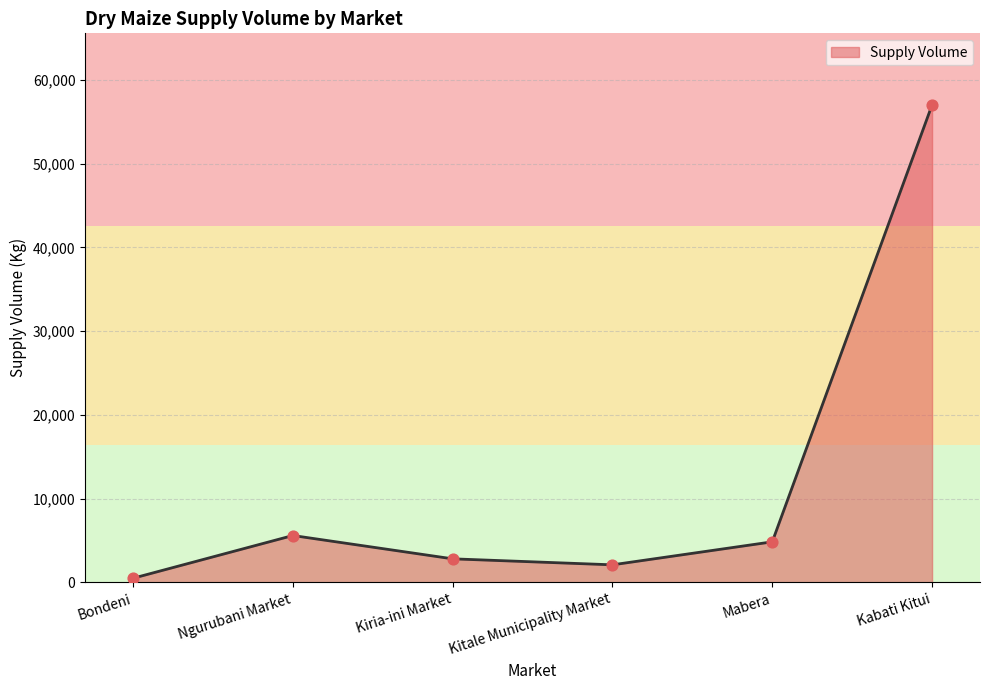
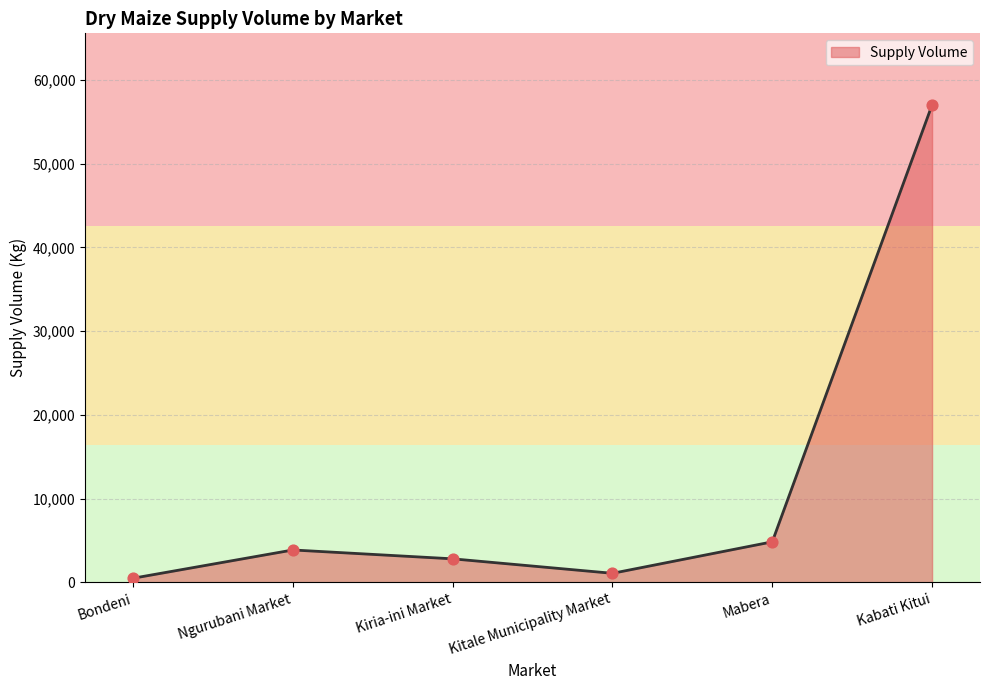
  {
    "Bondeni": "1,000",
-   "Ngurubani Market": "6,000",
+   "Ngurubani Market": "4,000",
    "Kiria-ini Market": "3,000",
-   "Kitale Municipality Market": "2,000",
+   "Kitale Municipality Market": "1,000",
    "Mabera": "5,000",
    "Kabati Kitui": "57,000"
  }
